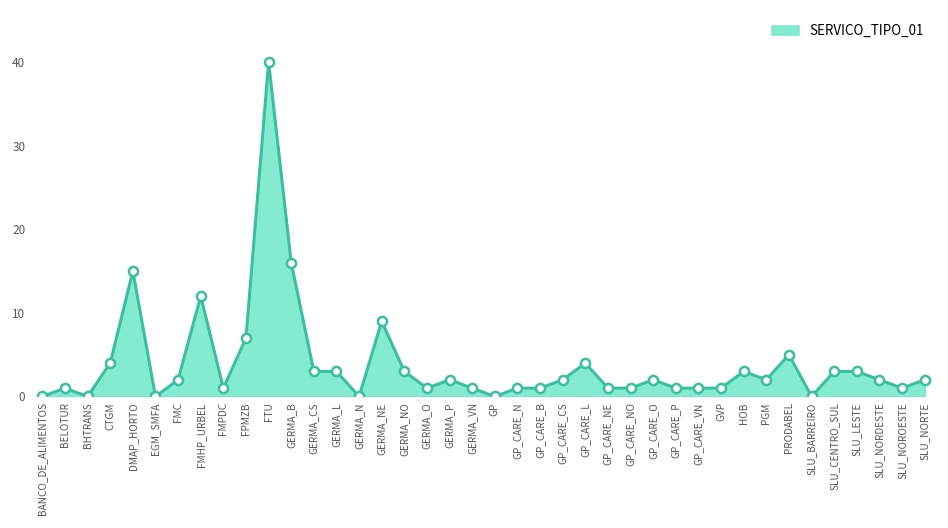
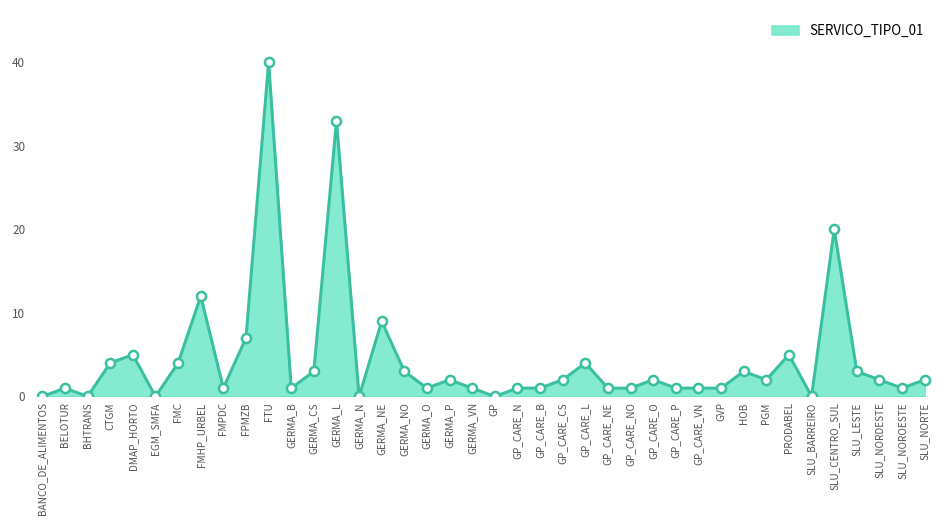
  {
    "BANCO_DE_ALIMENTOS": 0,
    "BELOTUR": 1,
    "BHTRANS": 0,
    "CTGM": 4,
-   "DMAP_HORTO": 15,
+   "DMAP_HORTO": 5,
    "EGM_SMFA": 0,
-   "FMC": 2,
+   "FMC": 4,
    "FMHP_URBEL": 12,
    "FMPDC": 1,
    "FPMZB": 7,
    "FTU": 40,
-   "GERMA_B": 16,
+   "GERMA_B": 1,
    "GERMA_CS": 3,
-   "GERMA_L": 3,
+   "GERMA_L": 33,
    "GERMA_N": 0,
    "GERMA_NE": 9,
    "GERMA_NO": 3,
    "GERMA_O": 1,
    "GERMA_P": 2,
    "GERMA_VN": 1,
    "GP": 0,
    "GP_CARE_N": 1,
    "GP_CARE_B": 1,
    "GP_CARE_CS": 2,
    "GP_CARE_L": 4,
    "GP_CARE_NE": 1,
    "GP_CARE_NO": 1,
    "GP_CARE_O": 2,
    "GP_CARE_P": 1,
    "GP_CARE_VN": 1,
    "GVP": 1,
    "HOB": 3,
    "PGM": 2,
    "PRODABEL": 5,
    "SLU_BARREIRO": 0,
-   "SLU_CENTRO_SUL": 3,
+   "SLU_CENTRO_SUL": 20,
    "SLU_LESTE": 3,
    "SLU_NORDESTE": 2,
    "SLU_NOROESTE": 1,
    "SLU_NORTE": 2
  }
